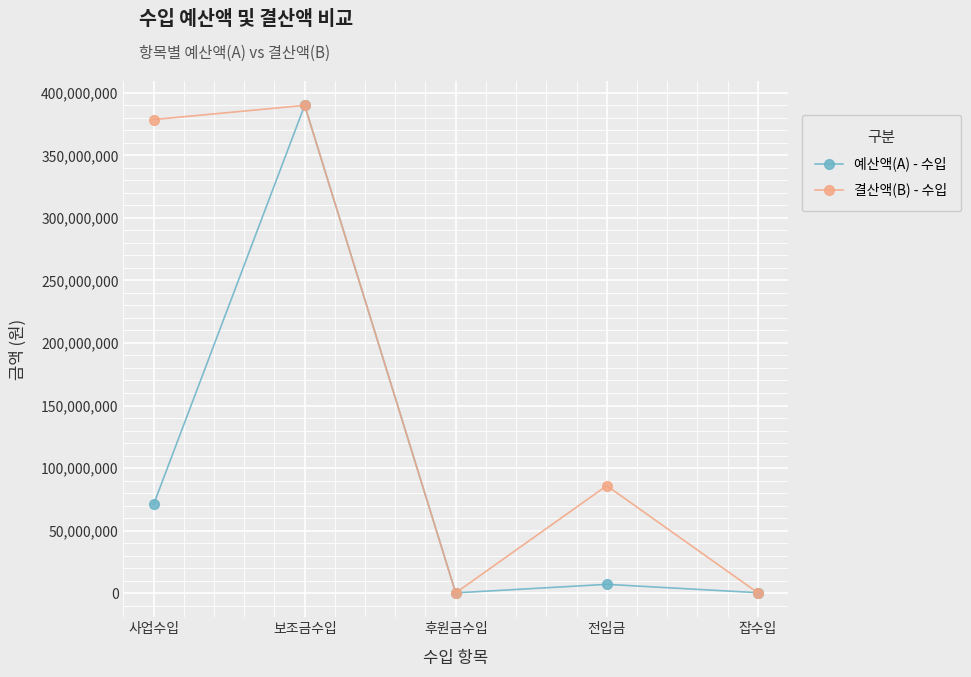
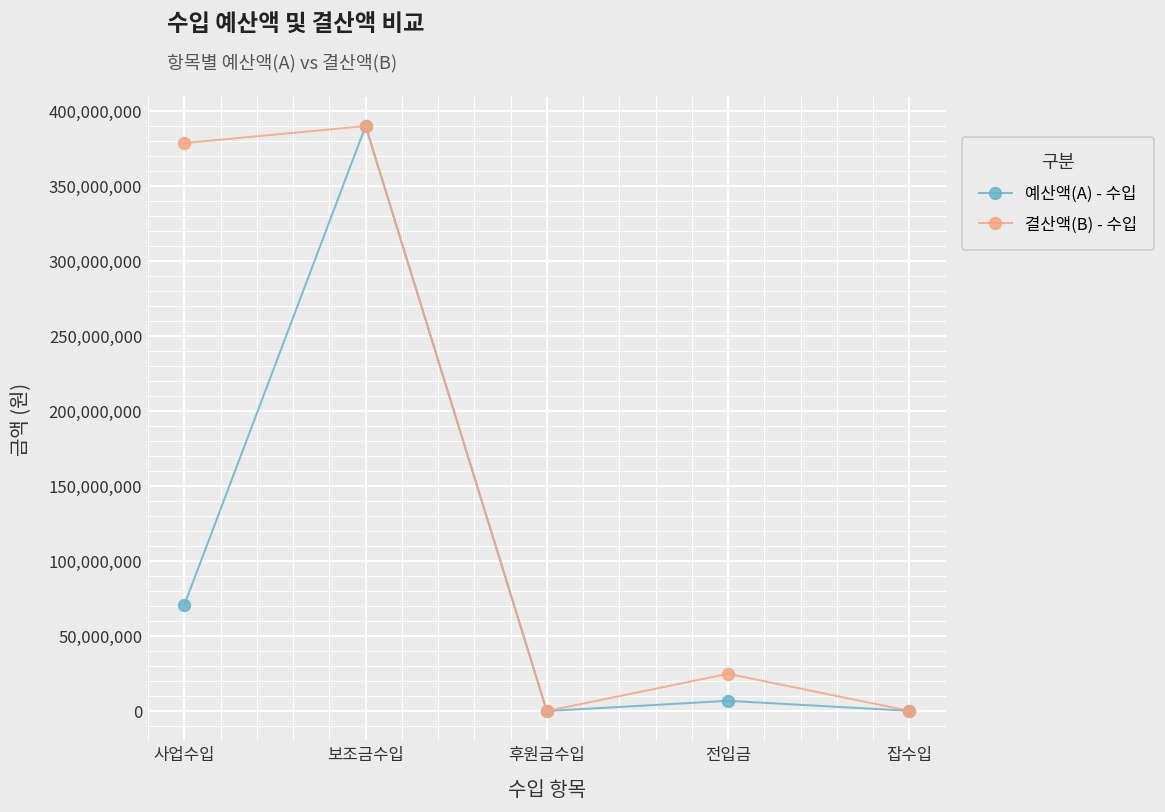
  {
    "예산액(A) - 수입": {
      "사업수입": "71,000,000",
      "전입금": "7,000,000"
    },
    "결산액(B) - 수입": {
      "사업수입": "379,000,000",
-     "전입금": "86,000,000"
+     "전입금": "25,000,000"
    }
  }
